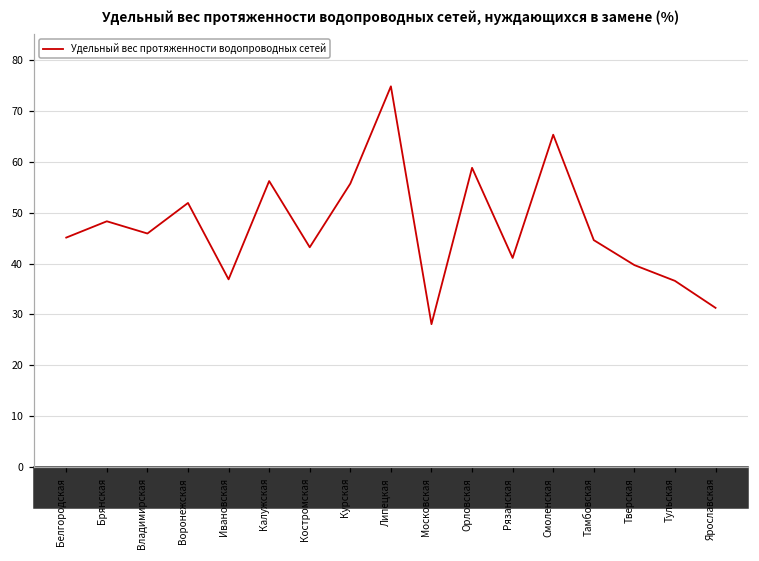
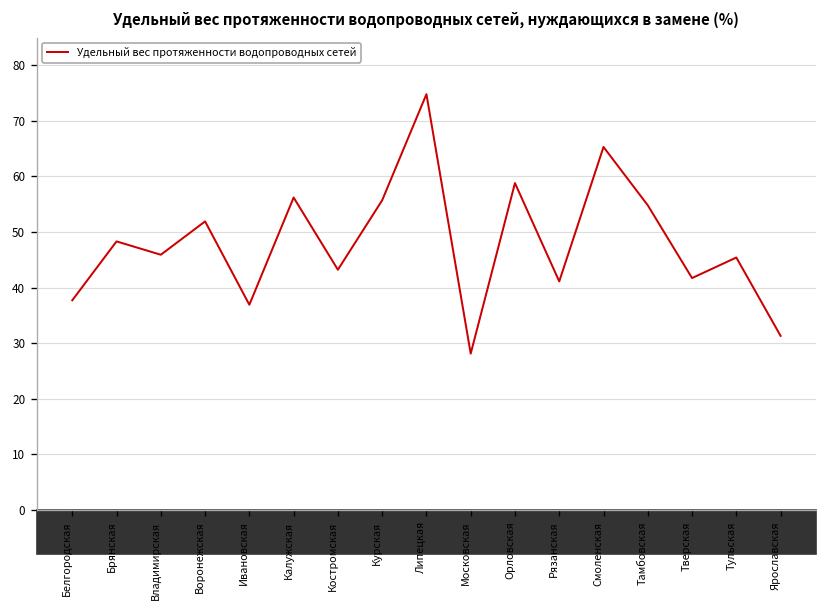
  {
-   "Белгородская": 45,
+   "Белгородская": 38,
    "Брянская": 48,
    "Владимирская": 46,
    "Воронежская": 52,
    "Ивановская": 37,
    "Калужская": 56,
    "Костромская": 43,
    "Курская": 56,
    "Липецкая": 75,
    "Московская": 28,
    "Орловская": 59,
    "Рязанская": 41,
    "Смоленская": 65,
-   "Тамбовская": 45,
-   "Тверская": 40,
-   "Тульская": 37,
+   "Тамбовская": 55,
+   "Тверская": 42,
+   "Тульская": 45,
    "Ярославская": 31
  }
